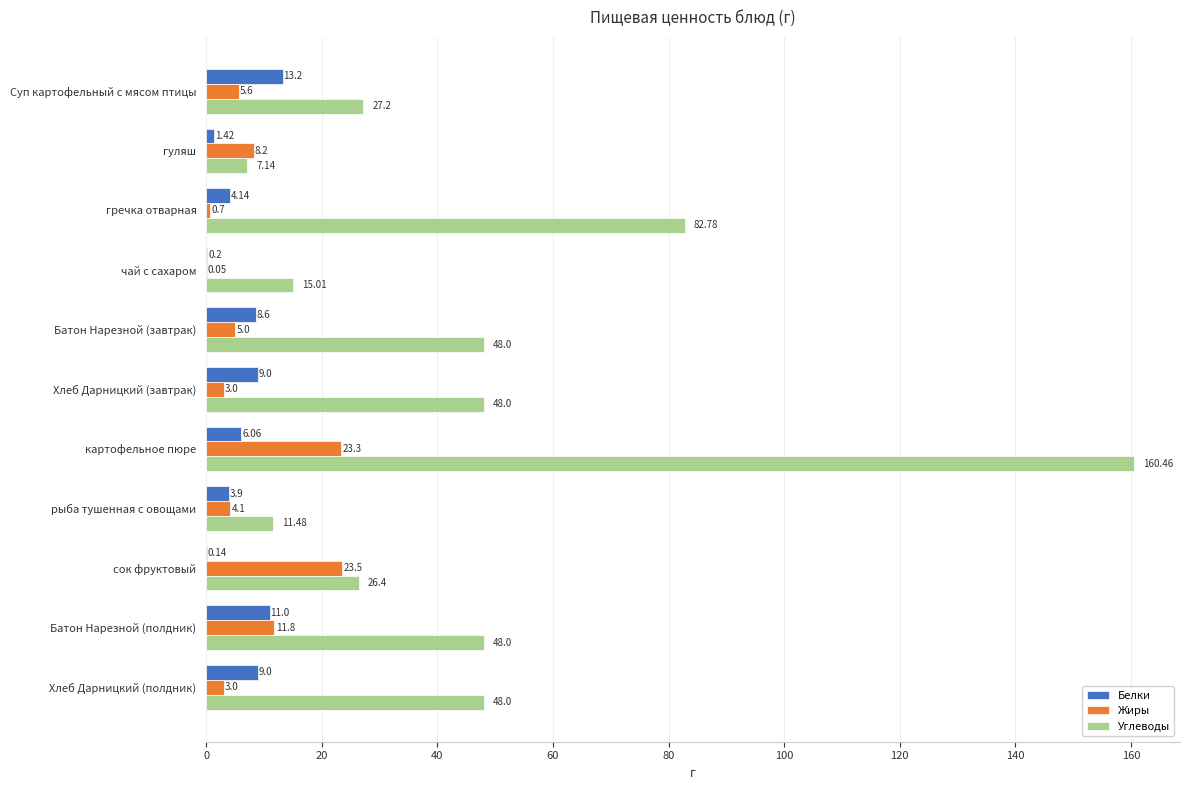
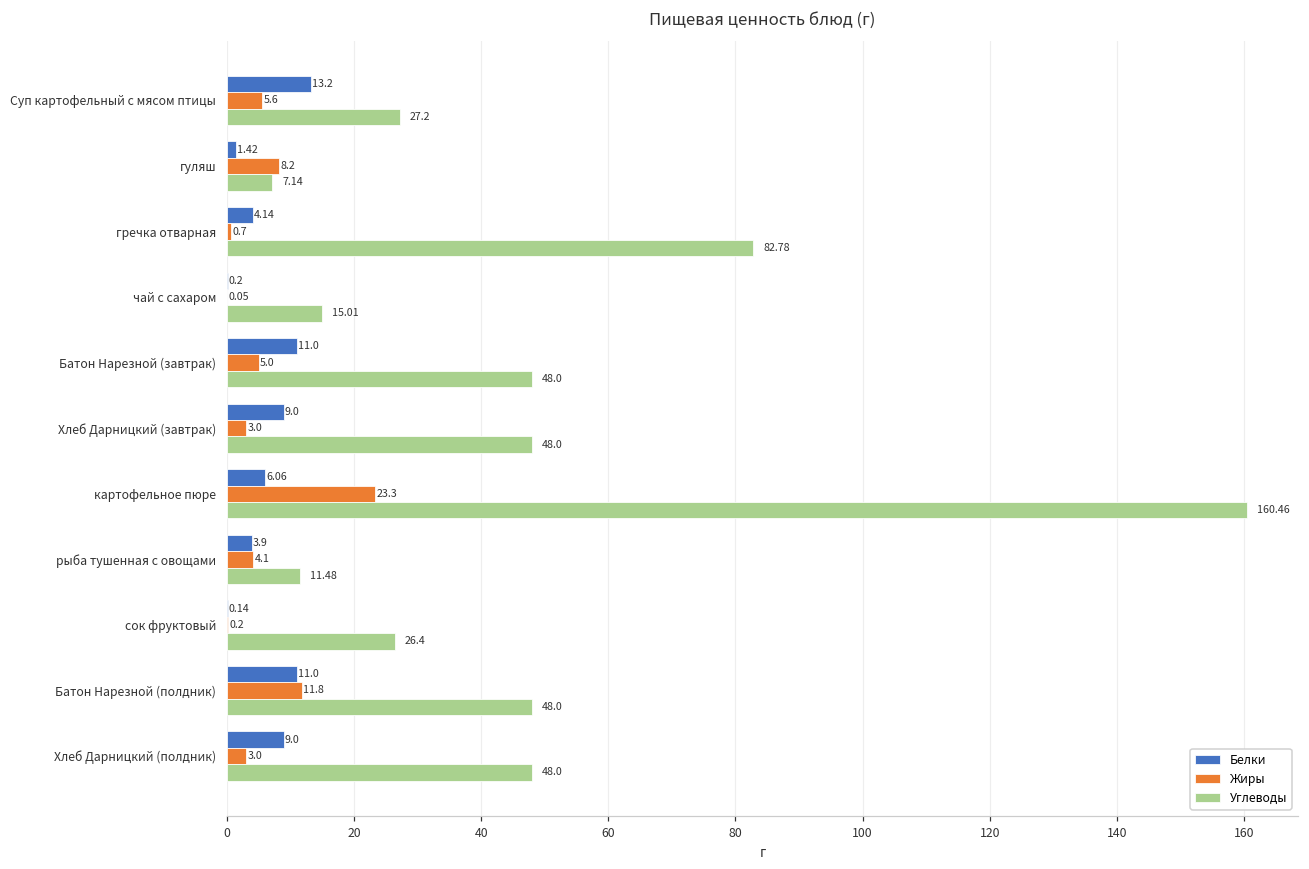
  {
    "Белки": {
      "Суп картофельный с мясом птицы": 13.2,
      "гуляш": 1.42,
      "гречка отварная": 4.14,
      "чай с сахаром": 0.2,
-     "Батон Нарезной (завтрак)": 8.6,
+     "Батон Нарезной (завтрак)": 11.0,
      "Хлеб Дарницкий (завтрак)": 9.0,
      "картофельное пюре": 6.06,
      "рыба тушенная с овощами": 3.9,
      "сок фруктовый": 0.14,
      "Батон Нарезной (полдник)": 11.0,
      "Хлеб Дарницкий (полдник)": 9.0
    },
    "Жиры": {
      "Суп картофельный с мясом птицы": 5.6,
      "гуляш": 8.2,
      "гречка отварная": 0.7,
      "чай с сахаром": 0.05,
      "Батон Нарезной (завтрак)": 5.0,
      "Хлеб Дарницкий (завтрак)": 3.0,
      "картофельное пюре": 23.3,
      "рыба тушенная с овощами": 4.1,
-     "сок фруктовый": 23.5,
+     "сок фруктовый": 0.2,
      "Батон Нарезной (полдник)": 11.8,
      "Хлеб Дарницкий (полдник)": 3.0
    },
    "Углеводы": {
      "Суп картофельный с мясом птицы": 27.2,
      "гуляш": 7.14,
      "гречка отварная": 82.78,
      "чай с сахаром": 15.01,
      "Батон Нарезной (завтрак)": 48.0,
      "Хлеб Дарницкий (завтрак)": 48.0,
      "картофельное пюре": 160.46,
      "рыба тушенная с овощами": 11.48,
      "сок фруктовый": 26.4,
      "Батон Нарезной (полдник)": 48.0,
      "Хлеб Дарницкий (полдник)": 48.0
    }
  }
